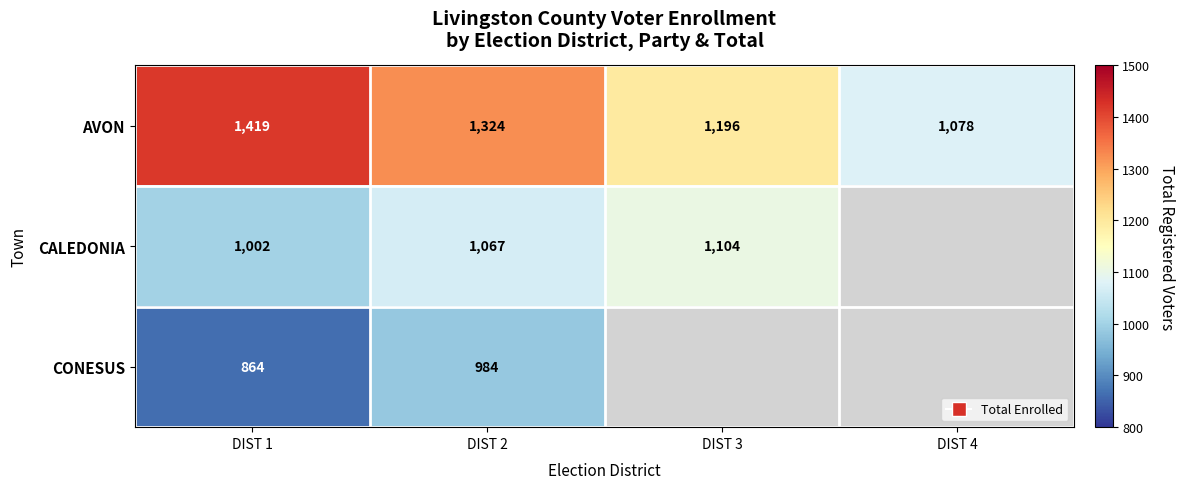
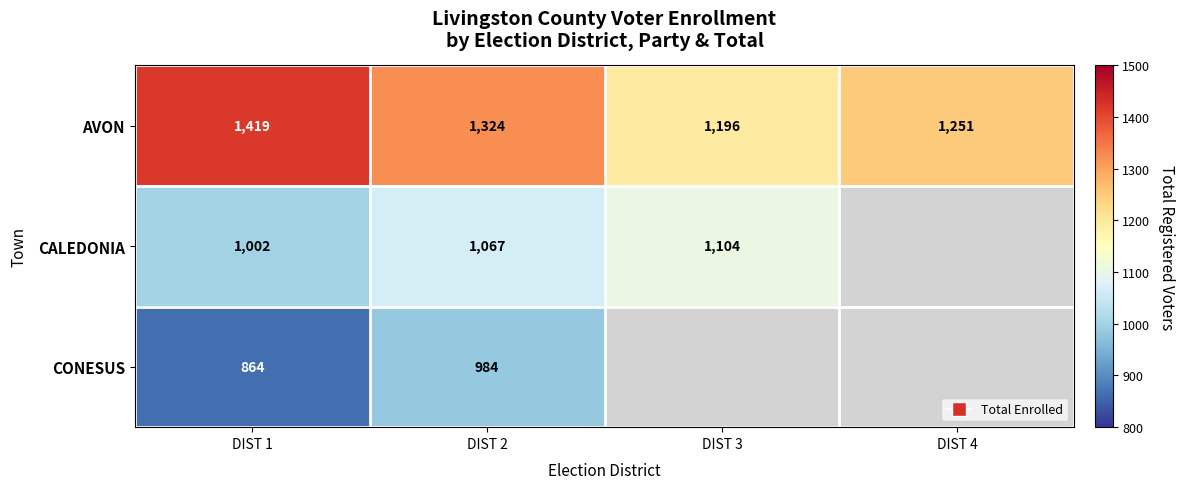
  {
    "AVON": {
      "DIST 1": "1,419",
      "DIST 2": "1,324",
      "DIST 3": "1,196",
-     "DIST 4": "1,078"
+     "DIST 4": "1,251"
    },
    "CALEDONIA": {
      "DIST 1": "1,002",
      "DIST 2": "1,067",
      "DIST 3": "1,104"
    },
    "CONESUS": {
      "DIST 1": "864",
      "DIST 2": "984"
    }
  }
